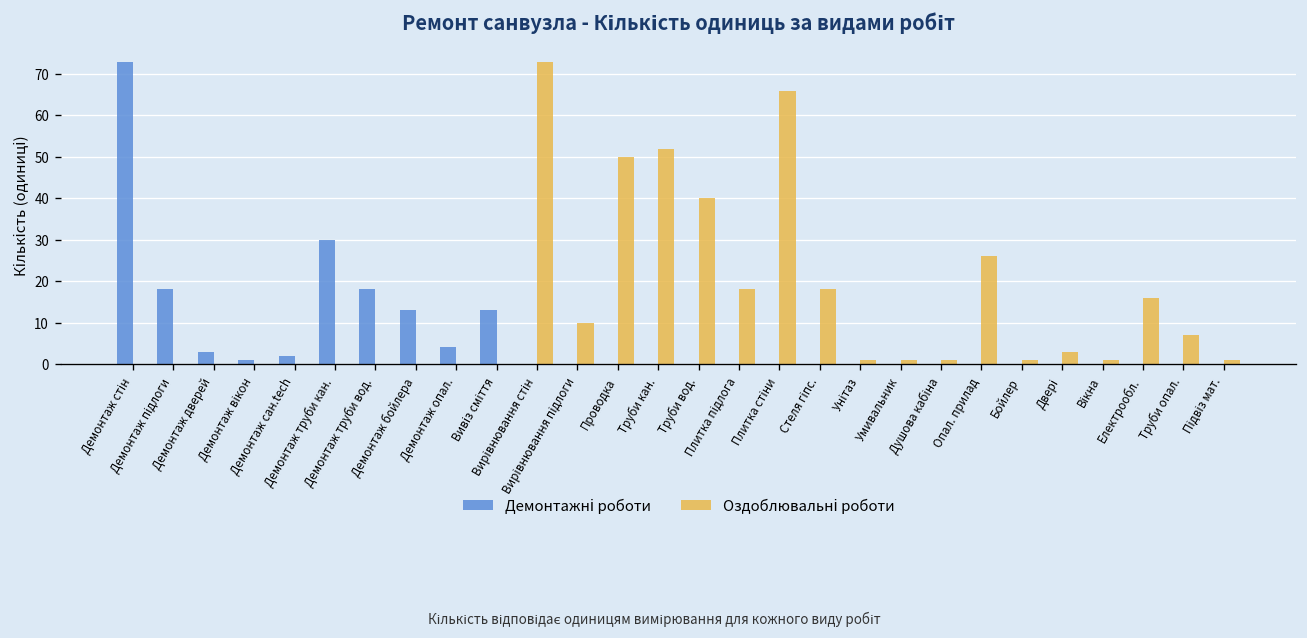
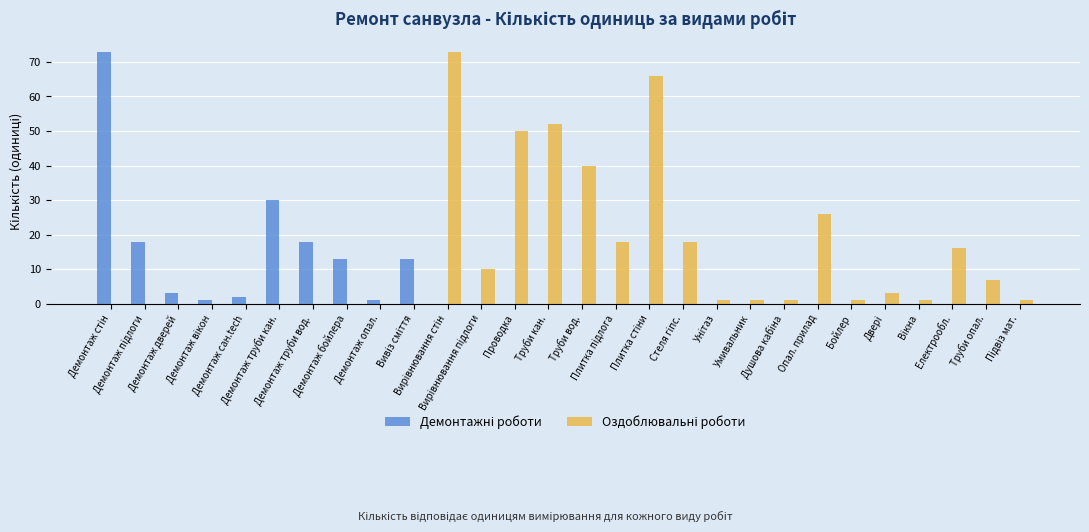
  {
    "Демонтажні роботи": {
      "Демонтаж стін": 73,
      "Демонтаж підлоги": 18,
      "Демонтаж дверей": 3,
      "Демонтаж вікон": 1,
      "Демонтаж сан.tech": 2,
      "Демонтаж труби кан.": 30,
      "Демонтаж труби вод.": 18,
      "Демонтаж бойлера": 13,
-     "Демонтаж опал.": 4,
+     "Демонтаж опал.": 1,
      "Вивіз сміття": 13,
      "Вирівнювання стін": 0,
      "Вирівнювання підлоги": 0,
      "Проводка": 0,
      "Труби кан.": 0,
      "Труби вод.": 0,
      "Плитка підлога": 0,
      "Плитка стіни": 0,
      "Стеля гіпс.": 0,
      "Унітаз": 0,
      "Умивальник": 0,
      "Душова кабіна": 0,
      "Опал. прилад": 0,
      "Бойлер": 0,
      "Двері": 0,
      "Вікна": 0,
      "Електрообл.": 0,
      "Труби опал.": 0,
      "Підвіз мат.": 0
    },
    "Оздоблювальні роботи": {
      "Демонтаж стін": 0,
      "Демонтаж підлоги": 0,
      "Демонтаж дверей": 0,
      "Демонтаж вікон": 0,
      "Демонтаж сан.tech": 0,
      "Демонтаж труби кан.": 0,
      "Демонтаж труби вод.": 0,
      "Демонтаж бойлера": 0,
      "Демонтаж опал.": 0,
      "Вивіз сміття": 0,
      "Вирівнювання стін": 73,
      "Вирівнювання підлоги": 10,
      "Проводка": 50,
      "Труби кан.": 52,
      "Труби вод.": 40,
      "Плитка підлога": 18,
      "Плитка стіни": 66,
      "Стеля гіпс.": 18,
      "Унітаз": 1,
      "Умивальник": 1,
      "Душова кабіна": 1,
      "Опал. прилад": 26,
      "Бойлер": 1,
      "Двері": 3,
      "Вікна": 1,
      "Електрообл.": 16,
      "Труби опал.": 7,
      "Підвіз мат.": 1
    }
  }
